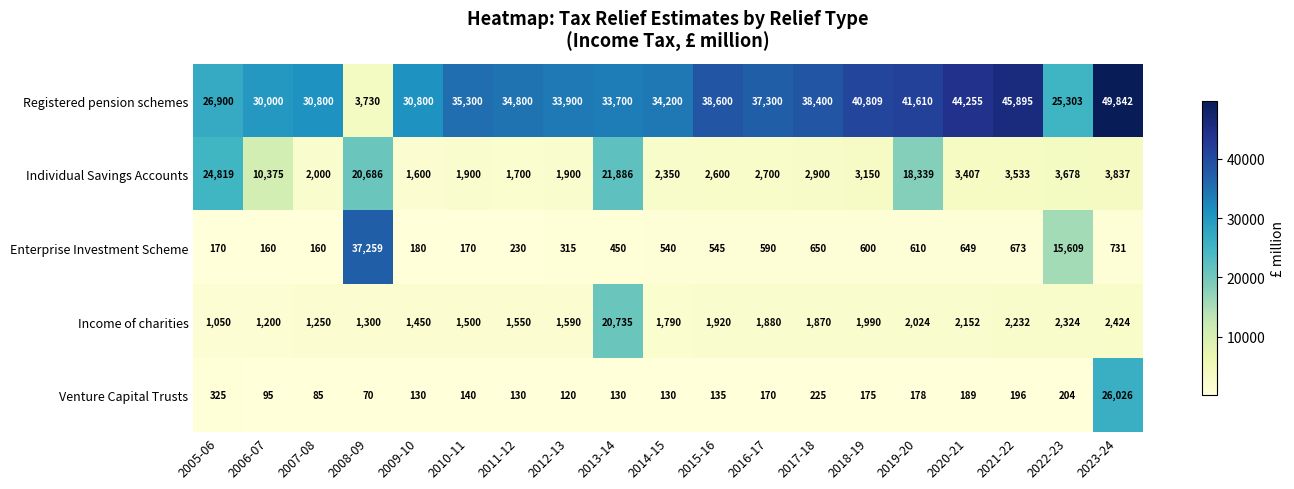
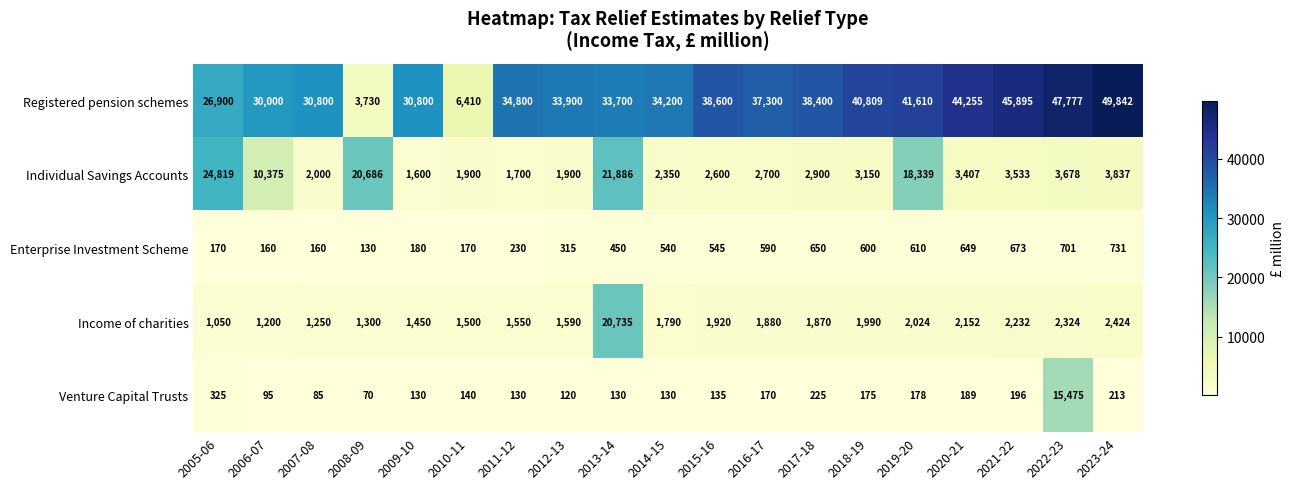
  {
    "Registered pension schemes": {
      "2005-06": "26,900",
      "2006-07": "30,000",
      "2007-08": "30,800",
      "2008-09": "3,730",
      "2009-10": "30,800",
-     "2010-11": "35,300",
+     "2010-11": "6,410",
      "2011-12": "34,800",
      "2012-13": "33,900",
      "2013-14": "33,700",
      "2014-15": "34,200",
      "2015-16": "38,600",
      "2016-17": "37,300",
      "2017-18": "38,400",
      "2018-19": "40,809",
      "2019-20": "41,610",
      "2020-21": "44,255",
      "2021-22": "45,895",
-     "2022-23": "25,303",
+     "2022-23": "47,777",
      "2023-24": "49,842"
    },
    "Individual Savings Accounts": {
      "2005-06": "24,819",
      "2006-07": "10,375",
      "2007-08": "2,000",
      "2008-09": "20,686",
      "2009-10": "1,600",
      "2010-11": "1,900",
      "2011-12": "1,700",
      "2012-13": "1,900",
      "2013-14": "21,886",
      "2014-15": "2,350",
      "2015-16": "2,600",
      "2016-17": "2,700",
      "2017-18": "2,900",
      "2018-19": "3,150",
      "2019-20": "18,339",
      "2020-21": "3,407",
      "2021-22": "3,533",
      "2022-23": "3,678",
      "2023-24": "3,837"
    },
    "Enterprise Investment Scheme": {
      "2005-06": "170",
      "2006-07": "160",
      "2007-08": "160",
-     "2008-09": "37,259",
+     "2008-09": "130",
      "2009-10": "180",
      "2010-11": "170",
      "2011-12": "230",
      "2012-13": "315",
      "2013-14": "450",
      "2014-15": "540",
      "2015-16": "545",
      "2016-17": "590",
      "2017-18": "650",
      "2018-19": "600",
      "2019-20": "610",
      "2020-21": "649",
      "2021-22": "673",
-     "2022-23": "15,609",
+     "2022-23": "701",
      "2023-24": "731"
    },
    "Income of charities": {
      "2005-06": "1,050",
      "2006-07": "1,200",
      "2007-08": "1,250",
      "2008-09": "1,300",
      "2009-10": "1,450",
      "2010-11": "1,500",
      "2011-12": "1,550",
      "2012-13": "1,590",
      "2013-14": "20,735",
      "2014-15": "1,790",
      "2015-16": "1,920",
      "2016-17": "1,880",
      "2017-18": "1,870",
      "2018-19": "1,990",
      "2019-20": "2,024",
      "2020-21": "2,152",
      "2021-22": "2,232",
      "2022-23": "2,324",
      "2023-24": "2,424"
    },
    "Venture Capital Trusts": {
      "2005-06": "325",
      "2006-07": "95",
      "2007-08": "85",
      "2008-09": "70",
      "2009-10": "130",
      "2010-11": "140",
      "2011-12": "130",
      "2012-13": "120",
      "2013-14": "130",
      "2014-15": "130",
      "2015-16": "135",
      "2016-17": "170",
      "2017-18": "225",
      "2018-19": "175",
      "2019-20": "178",
      "2020-21": "189",
      "2021-22": "196",
-     "2022-23": "204",
-     "2023-24": "26,026"
+     "2022-23": "15,475",
+     "2023-24": "213"
    }
  }
